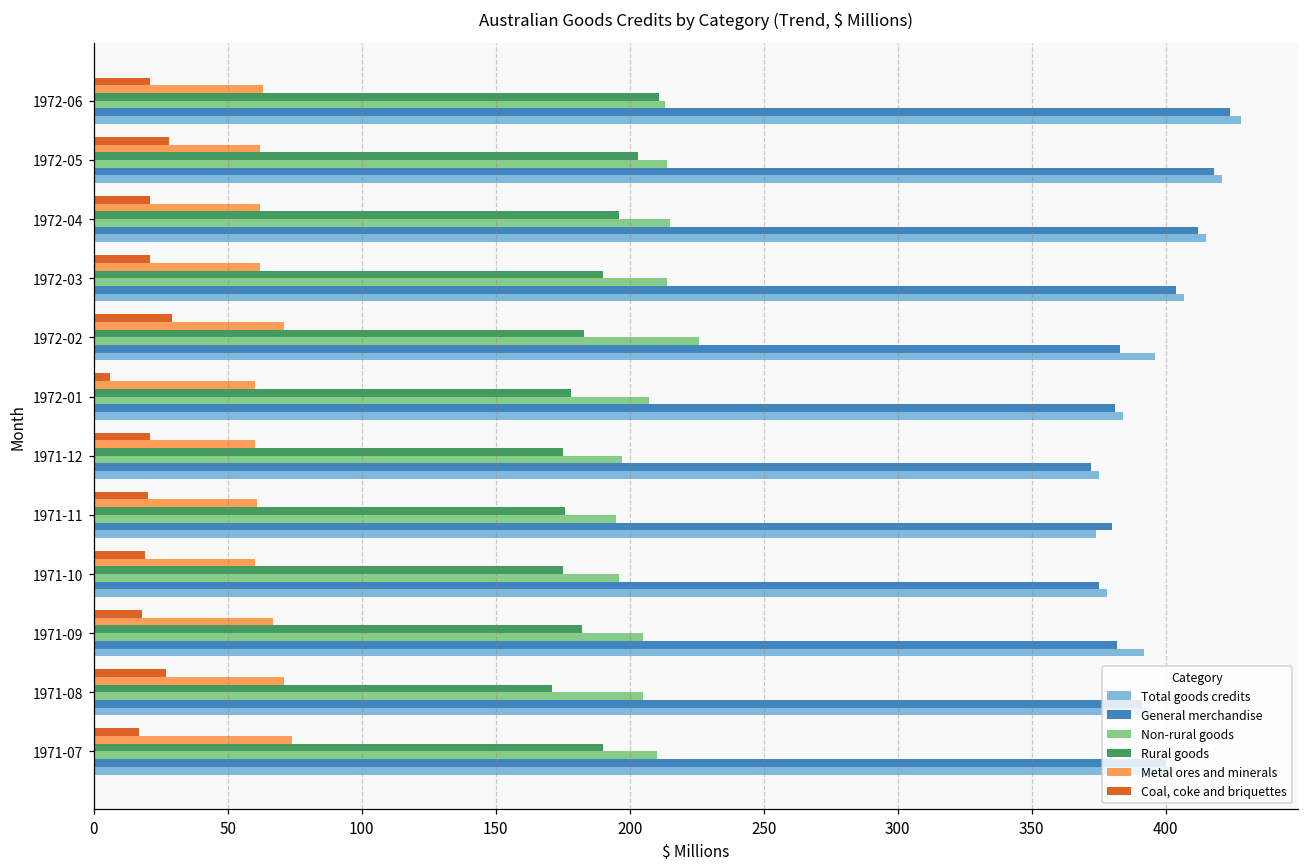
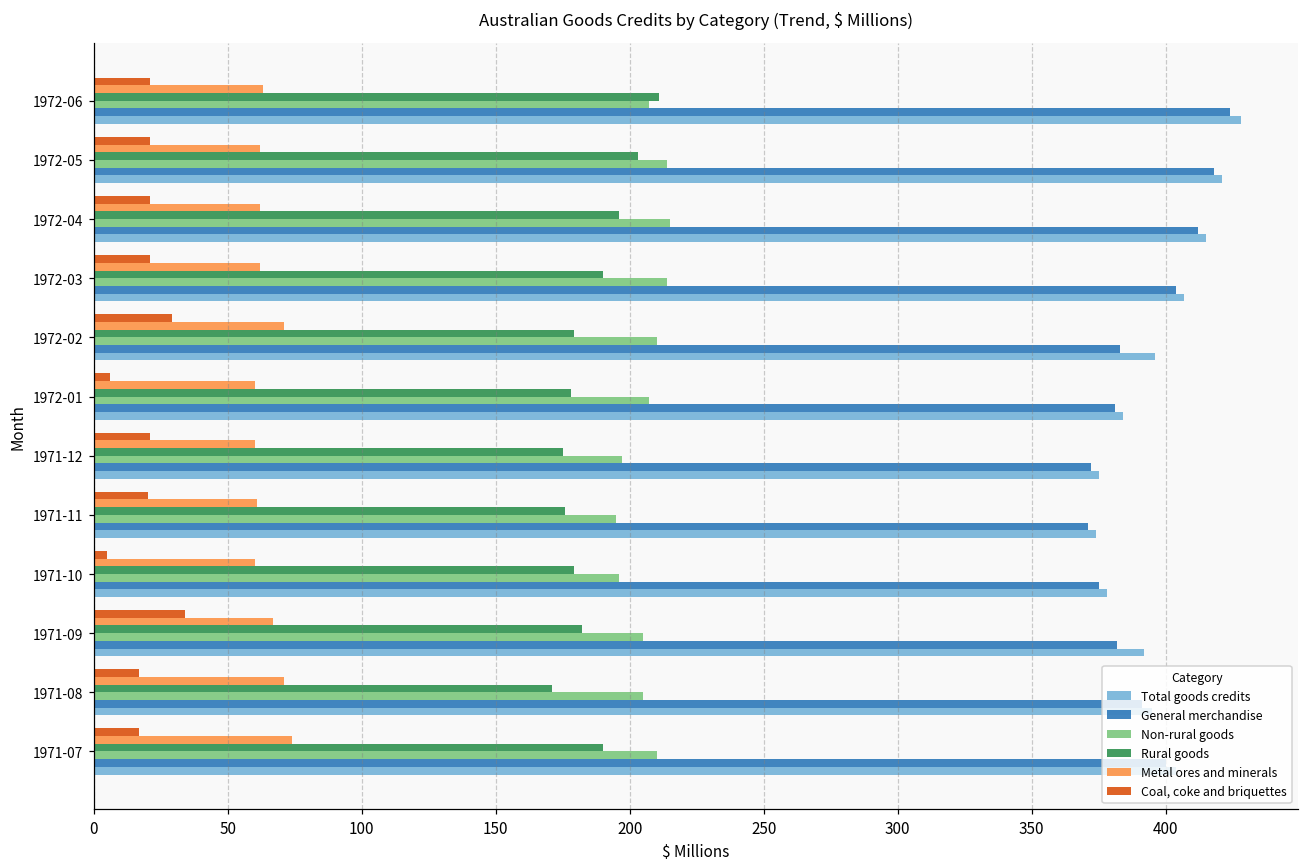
  {
    "Total goods credits": {
      "1972-06": 428,
      "1972-05": 421,
      "1972-04": 415,
      "1972-03": 407,
      "1972-02": 396,
      "1972-01": 384,
      "1971-12": 375,
      "1971-11": 374,
      "1971-10": 378,
      "1971-09": 392
    },
    "General merchandise": {
      "1972-06": 424,
      "1972-05": 418,
      "1972-04": 412,
      "1972-03": 404,
      "1972-02": 383,
      "1972-01": 381,
      "1971-12": 372,
-     "1971-11": 380,
+     "1971-11": 371,
      "1971-10": 375,
      "1971-09": 382
    },
    "Non-rural goods": {
-     "1972-06": 213,
+     "1972-06": 207,
      "1972-05": 214,
      "1972-04": 215,
      "1972-03": 214,
-     "1972-02": 226,
+     "1972-02": 210,
      "1972-01": 207,
      "1971-12": 197,
      "1971-11": 195,
      "1971-10": 196,
      "1971-09": 205,
      "1971-08": 205,
      "1971-07": 210
    },
    "Rural goods": {
      "1972-06": 211,
      "1972-05": 203,
      "1972-04": 196,
      "1972-03": 190,
-     "1972-02": 183,
+     "1972-02": 179,
      "1972-01": 178,
      "1971-12": 175,
      "1971-11": 176,
-     "1971-10": 175,
+     "1971-10": 179,
      "1971-09": 182,
      "1971-08": 171,
      "1971-07": 190
    },
    "Metal ores and minerals": {
      "1972-06": 63,
      "1972-05": 62,
      "1972-04": 62,
      "1972-03": 62,
      "1972-02": 71,
      "1972-01": 60,
      "1971-12": 60,
      "1971-11": 61,
      "1971-10": 60,
      "1971-09": 67,
      "1971-08": 71,
      "1971-07": 74
    },
    "Coal, coke and briquettes": {
      "1972-06": 21,
-     "1972-05": 28,
+     "1972-05": 21,
      "1972-04": 21,
      "1972-03": 21,
      "1972-02": 29,
      "1972-01": 6,
      "1971-12": 21,
      "1971-11": 20,
-     "1971-10": 19,
-     "1971-09": 18,
-     "1971-08": 27,
+     "1971-10": 5,
+     "1971-09": 34,
+     "1971-08": 17,
      "1971-07": 17
    }
  }
